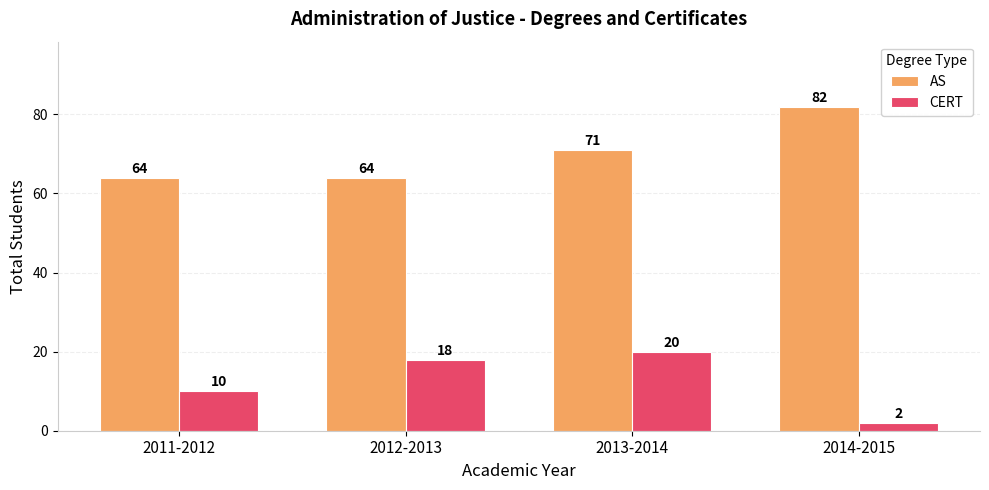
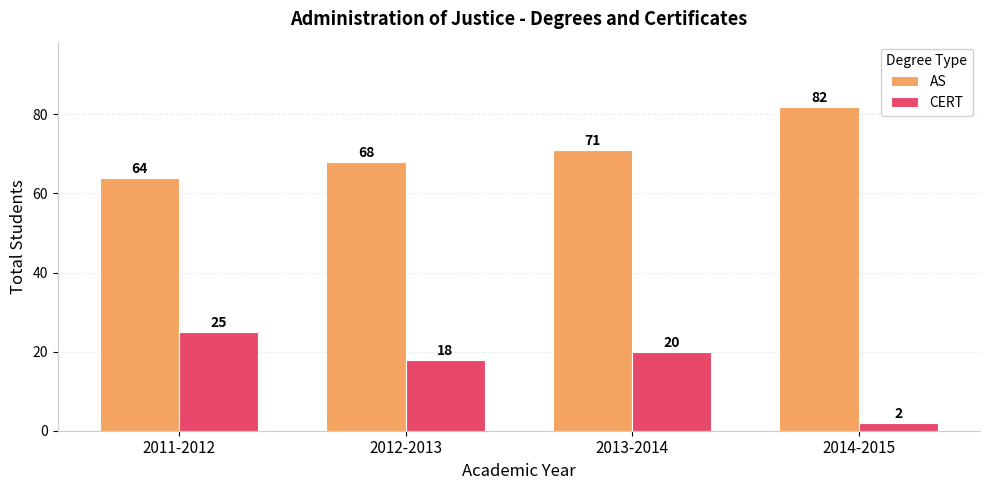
  {
    "AS": {
      "2011-2012": 64,
-     "2012-2013": 64,
+     "2012-2013": 68,
      "2013-2014": 71,
      "2014-2015": 82
    },
    "CERT": {
-     "2011-2012": 10,
+     "2011-2012": 25,
      "2012-2013": 18,
      "2013-2014": 20,
      "2014-2015": 2
    }
  }
